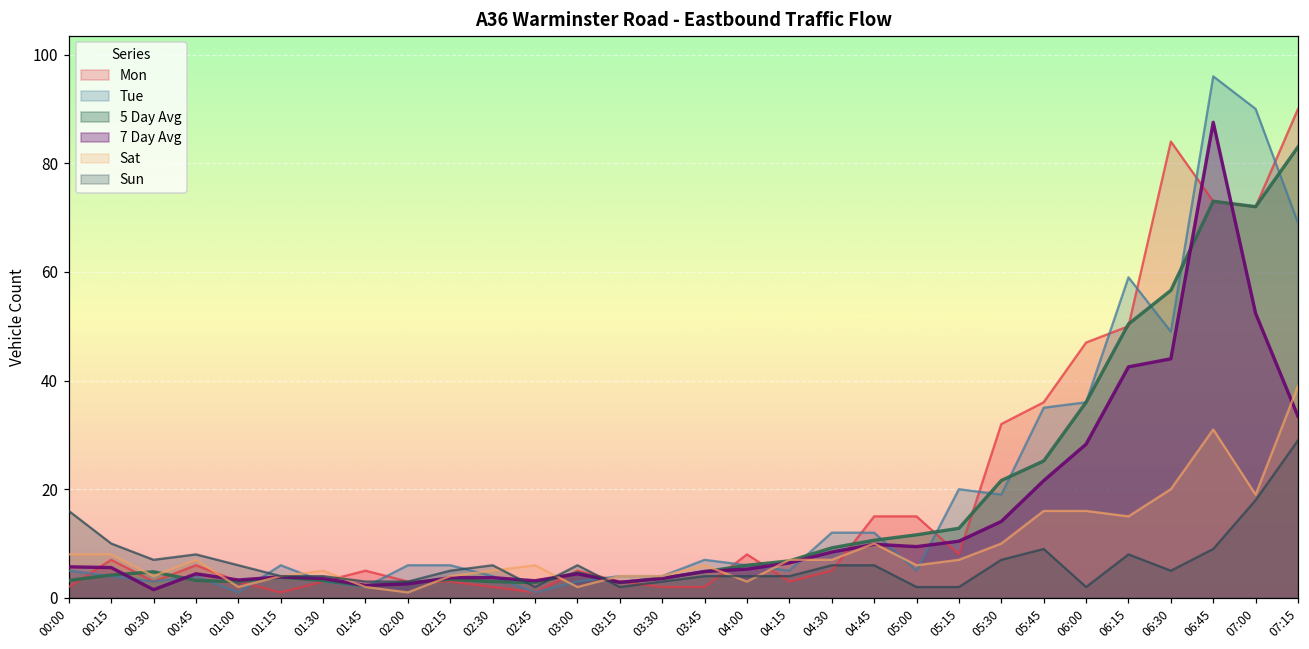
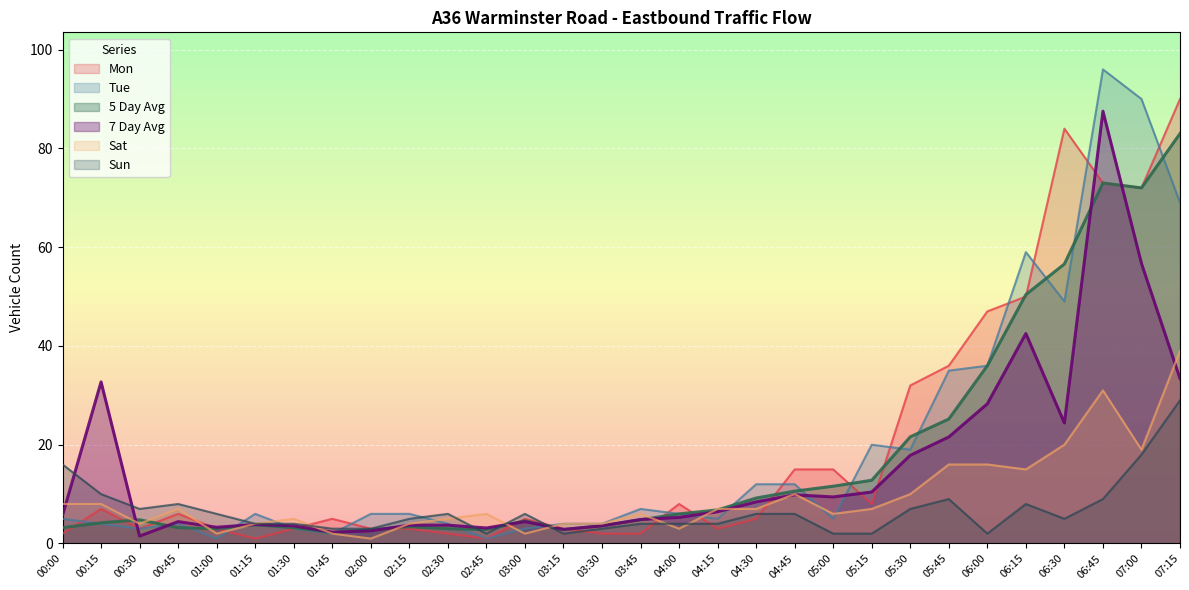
  {
    "7 Day Avg": {
      "00:00": 6,
-     "00:15": 6,
+     "00:15": 33,
      "00:30": 2,
      "04:00": 5,
      "04:30": 8,
      "05:00": 9,
      "05:15": 10,
-     "05:30": 14,
+     "05:30": 18,
      "05:45": 22,
      "06:00": 28,
      "06:15": 43,
-     "06:30": 44,
+     "06:30": 24,
      "06:45": 88,
-     "07:00": 52,
+     "07:00": 57,
      "07:15": 33
    }
  }
